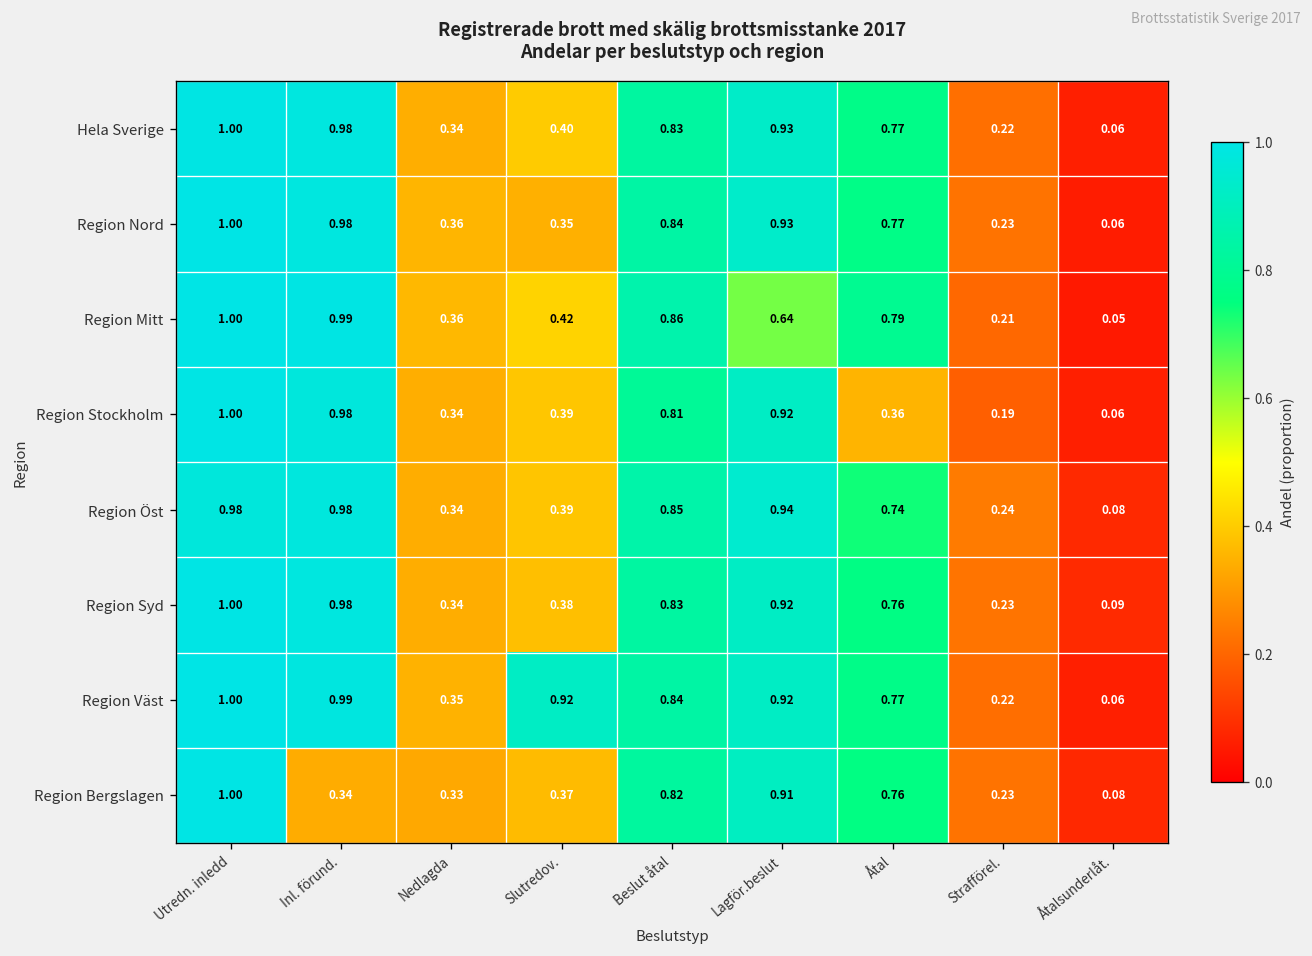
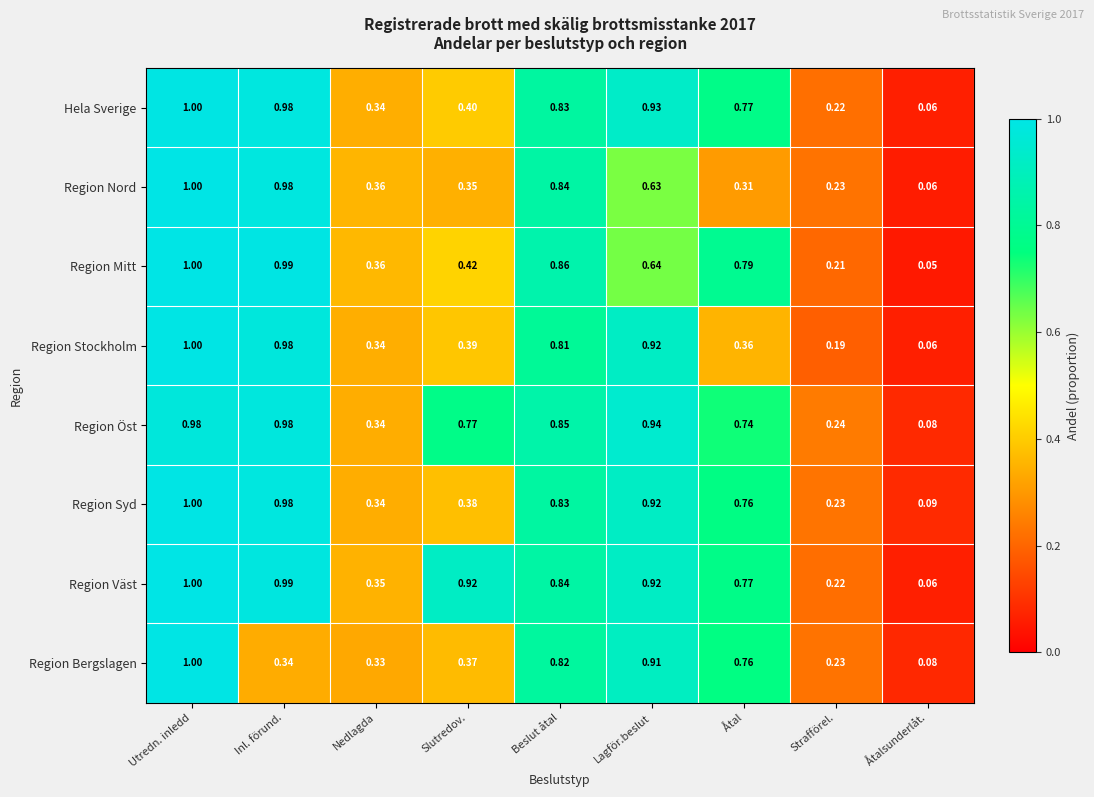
  {
    "Hela Sverige": {
      "Utredn. inledd": 1.00,
      "Inl. förund.": 0.98,
      "Nedlagda": 0.34,
      "Slutredov.": 0.40,
      "Beslut åtal": 0.83,
      "Lagför.beslut": 0.93,
      "Åtal": 0.77,
      "Strafförel.": 0.22,
      "Åtalsunderlåt.": 0.06
    },
    "Region Nord": {
      "Utredn. inledd": 1.00,
      "Inl. förund.": 0.98,
      "Nedlagda": 0.36,
      "Slutredov.": 0.35,
      "Beslut åtal": 0.84,
-     "Lagför.beslut": 0.93,
-     "Åtal": 0.77,
+     "Lagför.beslut": 0.63,
+     "Åtal": 0.31,
      "Strafförel.": 0.23,
      "Åtalsunderlåt.": 0.06
    },
    "Region Mitt": {
      "Utredn. inledd": 1.00,
      "Inl. förund.": 0.99,
      "Nedlagda": 0.36,
      "Slutredov.": 0.42,
      "Beslut åtal": 0.86,
      "Lagför.beslut": 0.64,
      "Åtal": 0.79,
      "Strafförel.": 0.21,
      "Åtalsunderlåt.": 0.05
    },
    "Region Stockholm": {
      "Utredn. inledd": 1.00,
      "Inl. förund.": 0.98,
      "Nedlagda": 0.34,
      "Slutredov.": 0.39,
      "Beslut åtal": 0.81,
      "Lagför.beslut": 0.92,
      "Åtal": 0.36,
      "Strafförel.": 0.19,
      "Åtalsunderlåt.": 0.06
    },
    "Region Öst": {
      "Utredn. inledd": 0.98,
      "Inl. förund.": 0.98,
      "Nedlagda": 0.34,
-     "Slutredov.": 0.39,
+     "Slutredov.": 0.77,
      "Beslut åtal": 0.85,
      "Lagför.beslut": 0.94,
      "Åtal": 0.74,
      "Strafförel.": 0.24,
      "Åtalsunderlåt.": 0.08
    },
    "Region Syd": {
      "Utredn. inledd": 1.00,
      "Inl. förund.": 0.98,
      "Nedlagda": 0.34,
      "Slutredov.": 0.38,
      "Beslut åtal": 0.83,
      "Lagför.beslut": 0.92,
      "Åtal": 0.76,
      "Strafförel.": 0.23,
      "Åtalsunderlåt.": 0.09
    },
    "Region Väst": {
      "Utredn. inledd": 1.00,
      "Inl. förund.": 0.99,
      "Nedlagda": 0.35,
      "Slutredov.": 0.92,
      "Beslut åtal": 0.84,
      "Lagför.beslut": 0.92,
      "Åtal": 0.77,
      "Strafförel.": 0.22,
      "Åtalsunderlåt.": 0.06
    },
    "Region Bergslagen": {
      "Utredn. inledd": 1.00,
      "Inl. förund.": 0.34,
      "Nedlagda": 0.33,
      "Slutredov.": 0.37,
      "Beslut åtal": 0.82,
      "Lagför.beslut": 0.91,
      "Åtal": 0.76,
      "Strafförel.": 0.23,
      "Åtalsunderlåt.": 0.08
    }
  }
